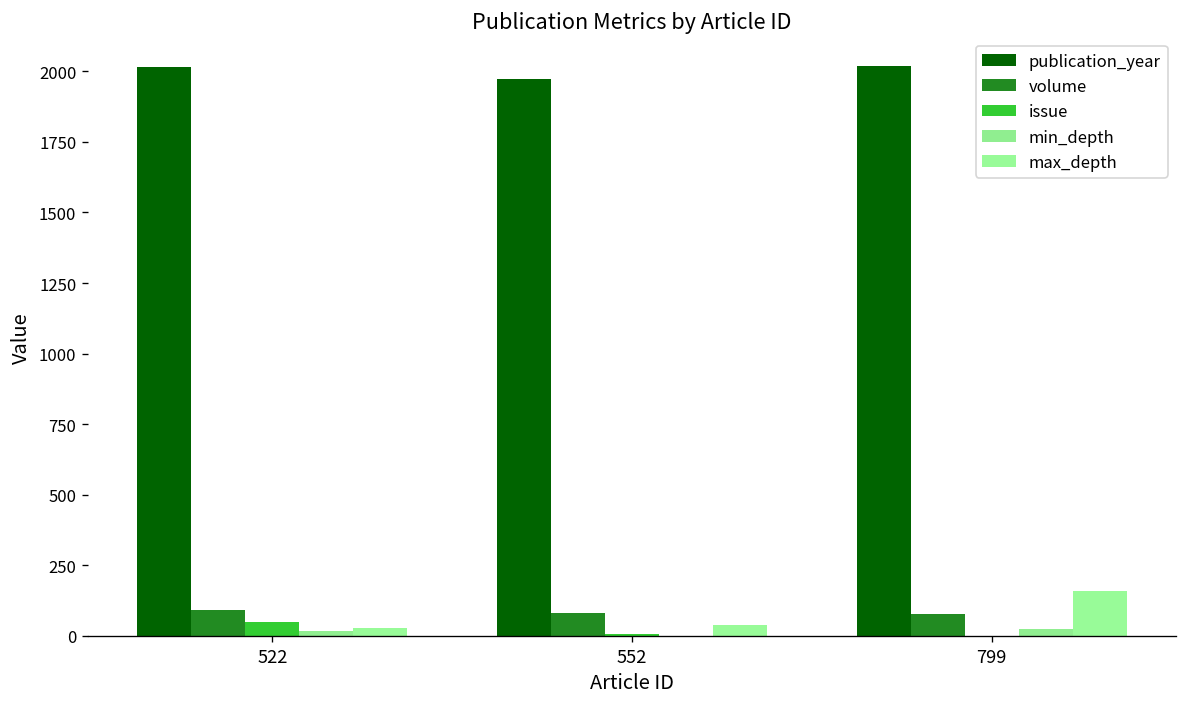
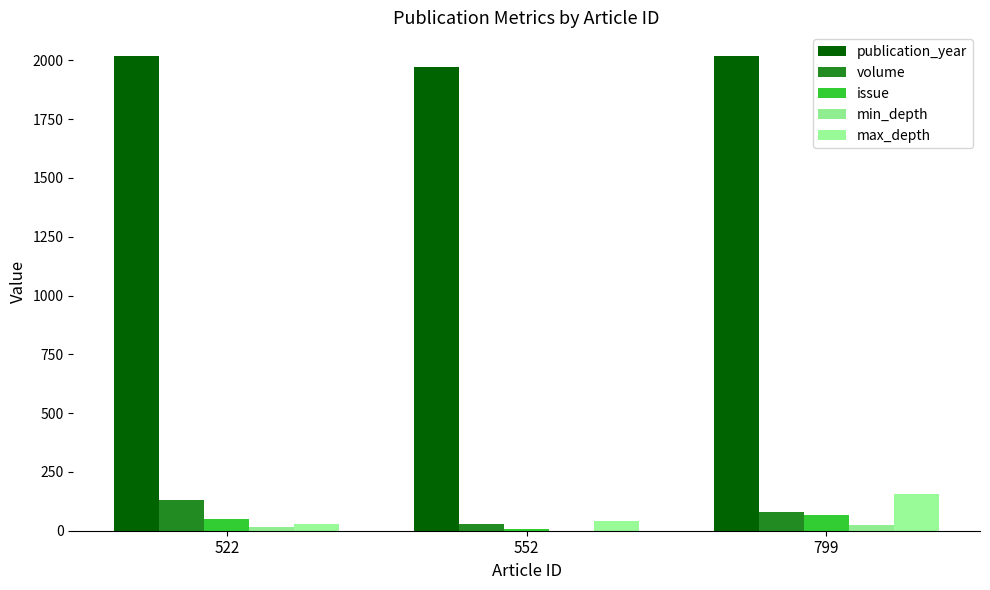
  {
    "publication_year": {
      "522": 2020,
      "552": 1970,
      "799": 2020
    },
    "volume": {
-     "522": 90,
-     "552": 80,
+     "522": 130,
+     "552": 30,
      "799": 80
    },
    "issue": {
      "522": 50,
-     "799": 0
+     "799": 70
    }
  }
